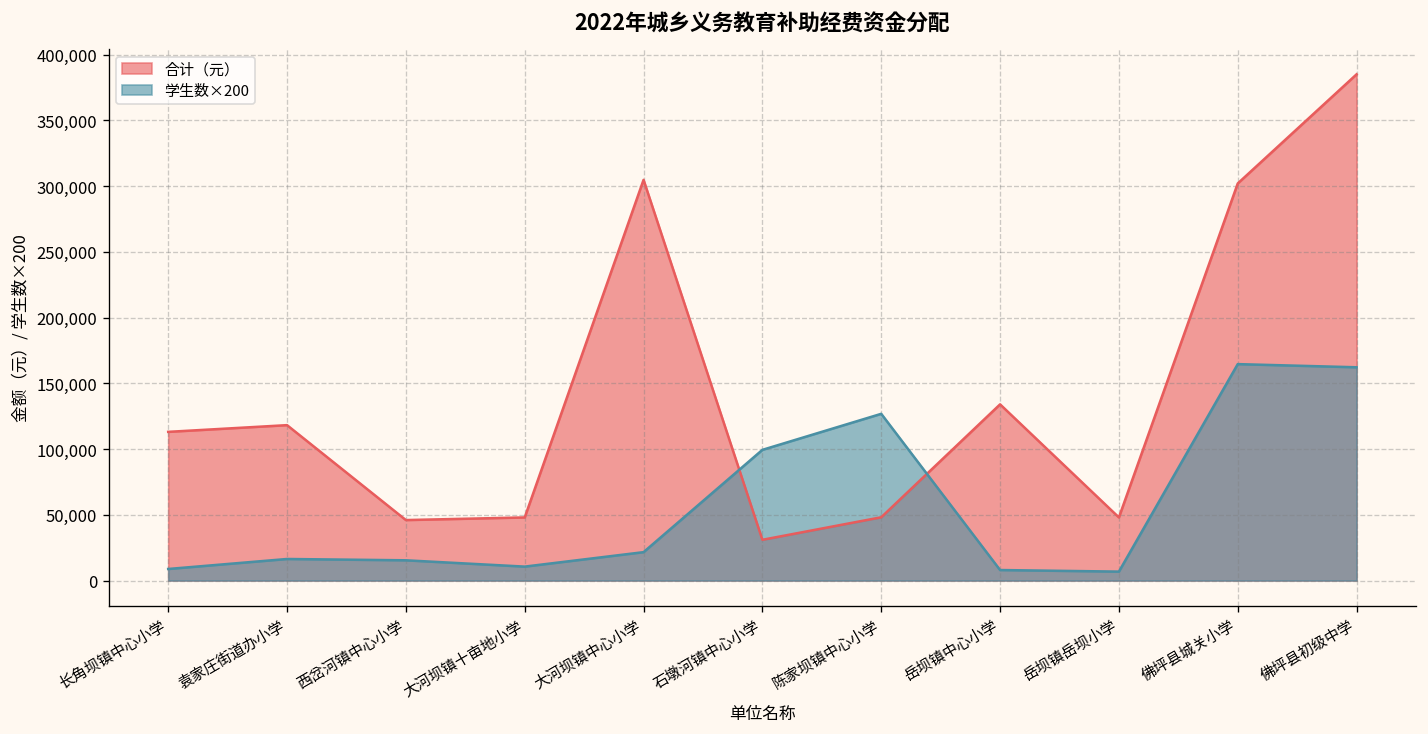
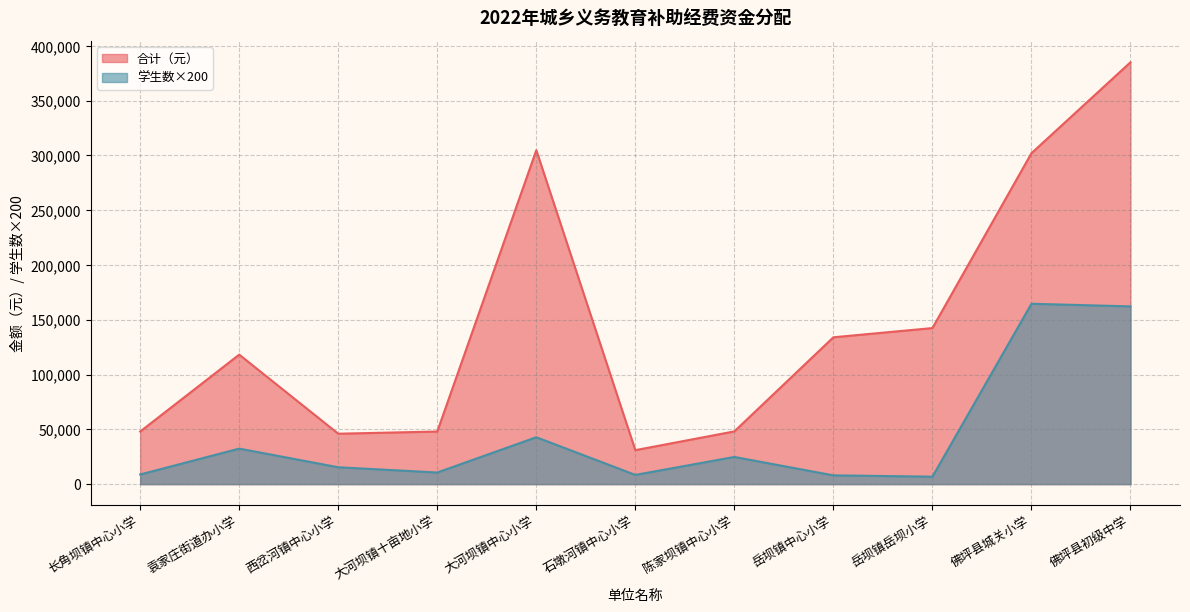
  {
    "合计（元）": {
-     "长角坝镇中心小学": "113,000",
+     "长角坝镇中心小学": "48,000",
      "袁家庄街道办小学": "118,000",
      "西岔河镇中心小学": "46,000",
      "大河坝镇十亩地小学": "48,000",
      "大河坝镇中心小学": "305,000",
      "石墩河镇中心小学": "31,000",
      "陈家坝镇中心小学": "48,000",
      "岳坝镇中心小学": "134,000",
-     "岳坝镇岳坝小学": "48,000",
+     "岳坝镇岳坝小学": "142,000",
      "佛坪县城关小学": "302,000",
      "佛坪县初级中学": "385,000"
    },
    "学生数×200": {
      "长角坝镇中心小学": "9,000",
-     "袁家庄街道办小学": "16,000",
+     "袁家庄街道办小学": "32,000",
      "西岔河镇中心小学": "15,000",
      "大河坝镇十亩地小学": "11,000",
-     "大河坝镇中心小学": "22,000",
-     "石墩河镇中心小学": "99,000",
-     "陈家坝镇中心小学": "127,000",
+     "大河坝镇中心小学": "43,000",
+     "石墩河镇中心小学": "8,000",
+     "陈家坝镇中心小学": "25,000",
      "岳坝镇中心小学": "8,000",
      "岳坝镇岳坝小学": "7,000",
      "佛坪县城关小学": "165,000",
      "佛坪县初级中学": "162,000"
    }
  }
